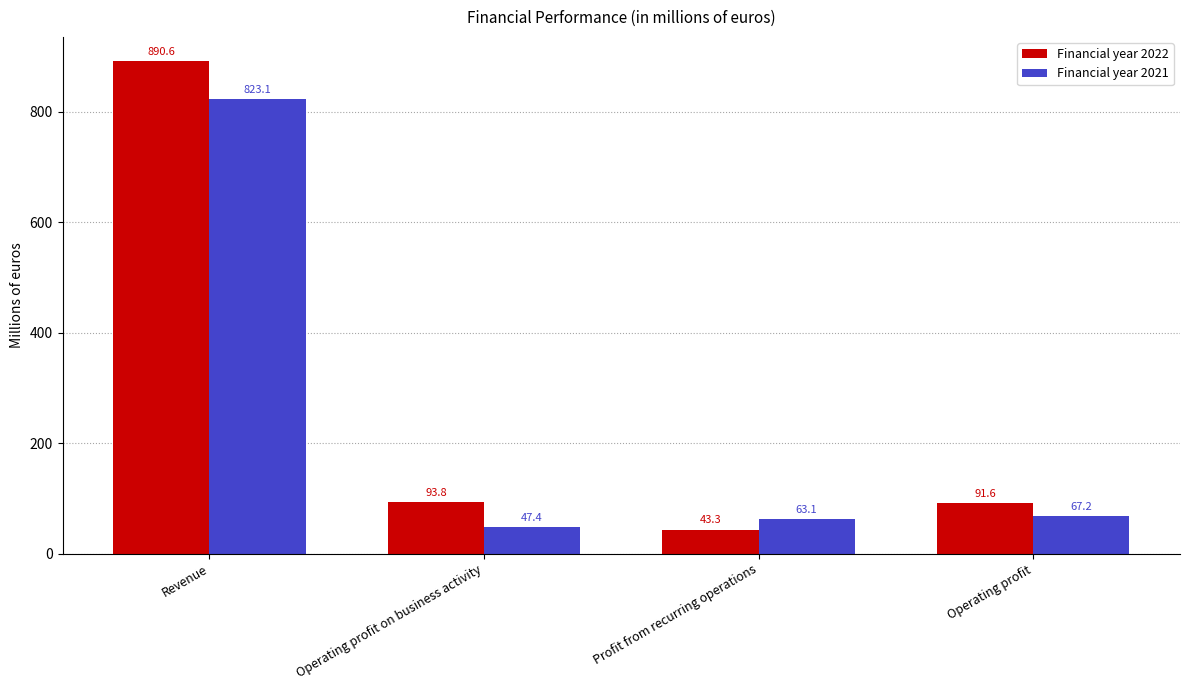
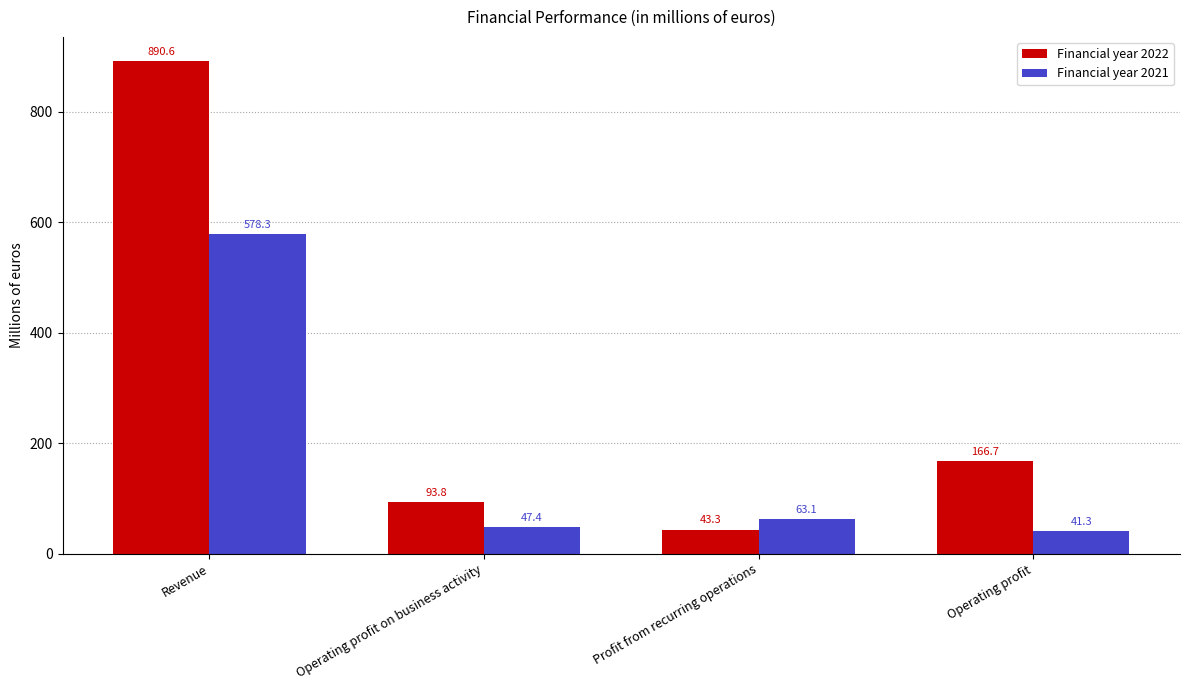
  {
    "Financial year 2022": {
      "Revenue": 890.6,
      "Operating profit on business activity": 93.8,
      "Profit from recurring operations": 43.3,
-     "Operating profit": 91.6
+     "Operating profit": 166.7
    },
    "Financial year 2021": {
-     "Revenue": 823.1,
+     "Revenue": 578.3,
      "Operating profit on business activity": 47.4,
      "Profit from recurring operations": 63.1,
-     "Operating profit": 67.2
+     "Operating profit": 41.3
    }
  }
